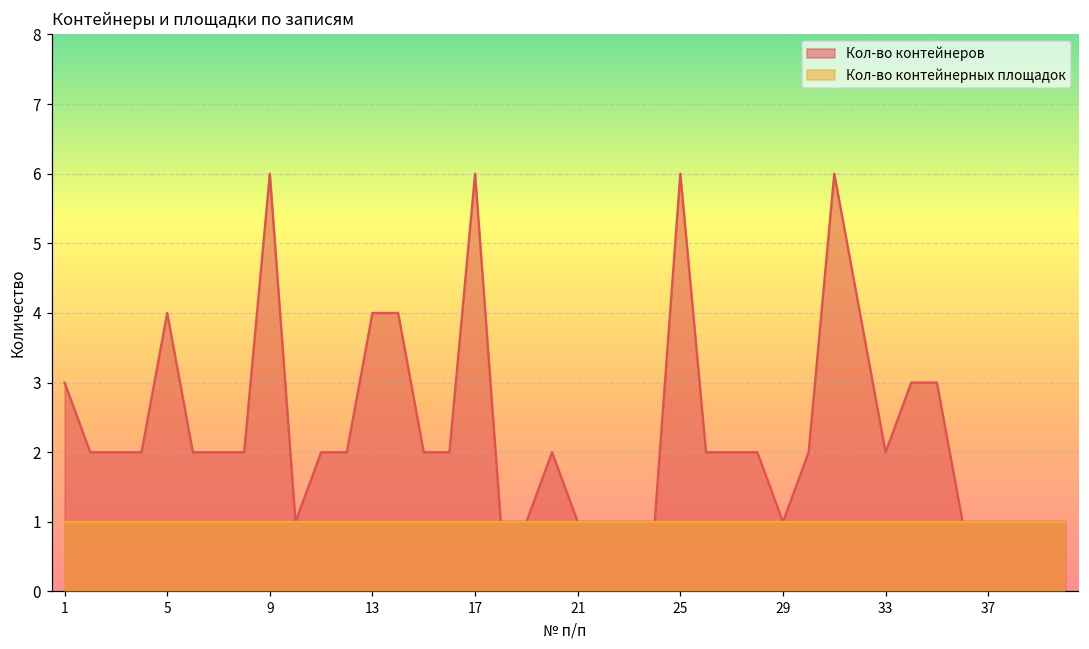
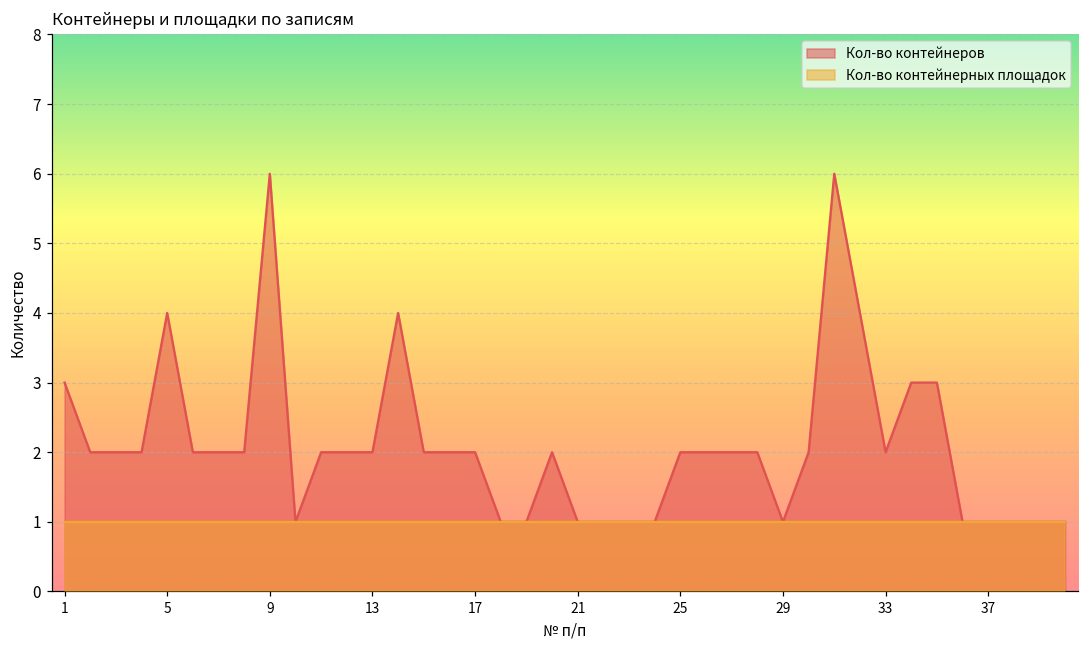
  {
    "Кол-во контейнеров": {
      "1": 3,
      "5": 4,
      "9": 6,
-     "13": 4,
-     "17": 6,
-     "25": 6,
+     "13": 2,
+     "17": 2,
+     "25": 2,
      "33": 2
    },
    "Кол-во контейнерных площадок": {
      "1": 1,
      "5": 1,
      "9": 1,
      "13": 1,
      "17": 1,
      "25": 1,
      "33": 1
    }
  }
